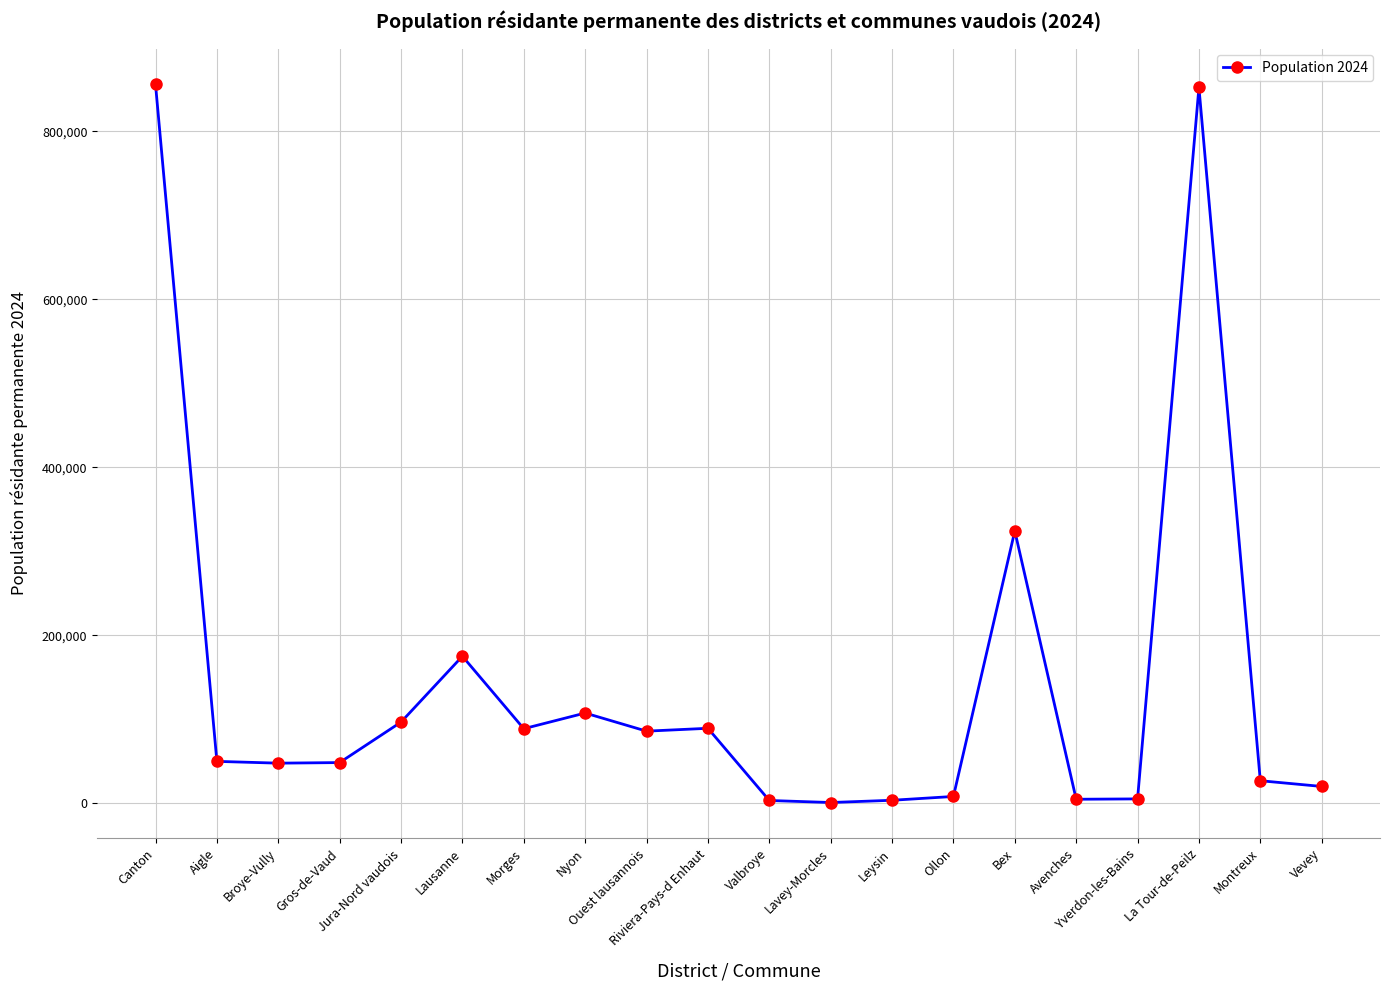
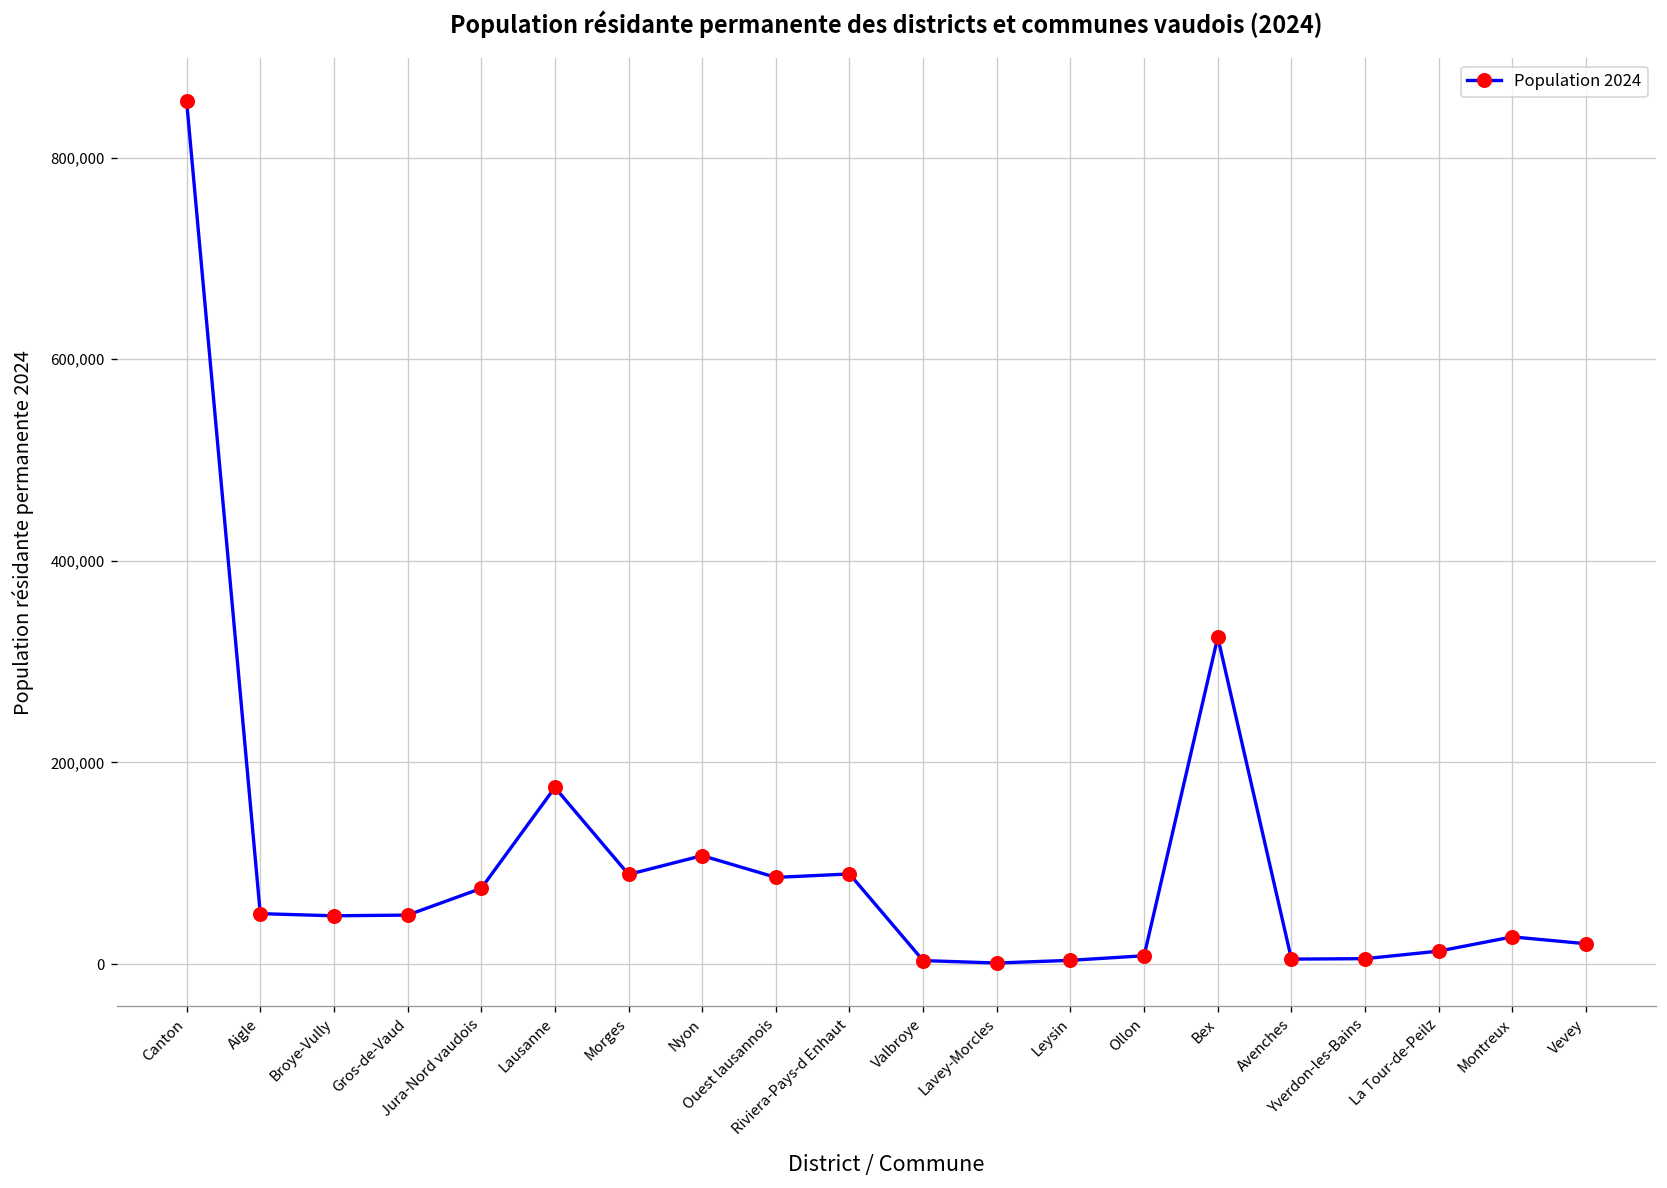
  {
    "Canton": "860,000",
    "Aigle": "50,000",
    "Broye-Vully": "50,000",
    "Gros-de-Vaud": "50,000",
-   "Jura-Nord vaudois": "100,000",
+   "Jura-Nord vaudois": "80,000",
    "Lausanne": "180,000",
    "Morges": "90,000",
    "Nyon": "110,000",
    "Ouest lausannois": "90,000",
    "Riviera-Pays-d Enhaut": "90,000",
    "Valbroye": "0",
    "Lavey-Morcles": "0",
    "Leysin": "0",
    "Ollon": "10,000",
    "Bex": "320,000",
    "Avenches": "0",
    "Yverdon-les-Bains": "10,000",
-   "La Tour-de-Peilz": "850,000",
+   "La Tour-de-Peilz": "10,000",
    "Montreux": "30,000",
    "Vevey": "20,000"
  }
